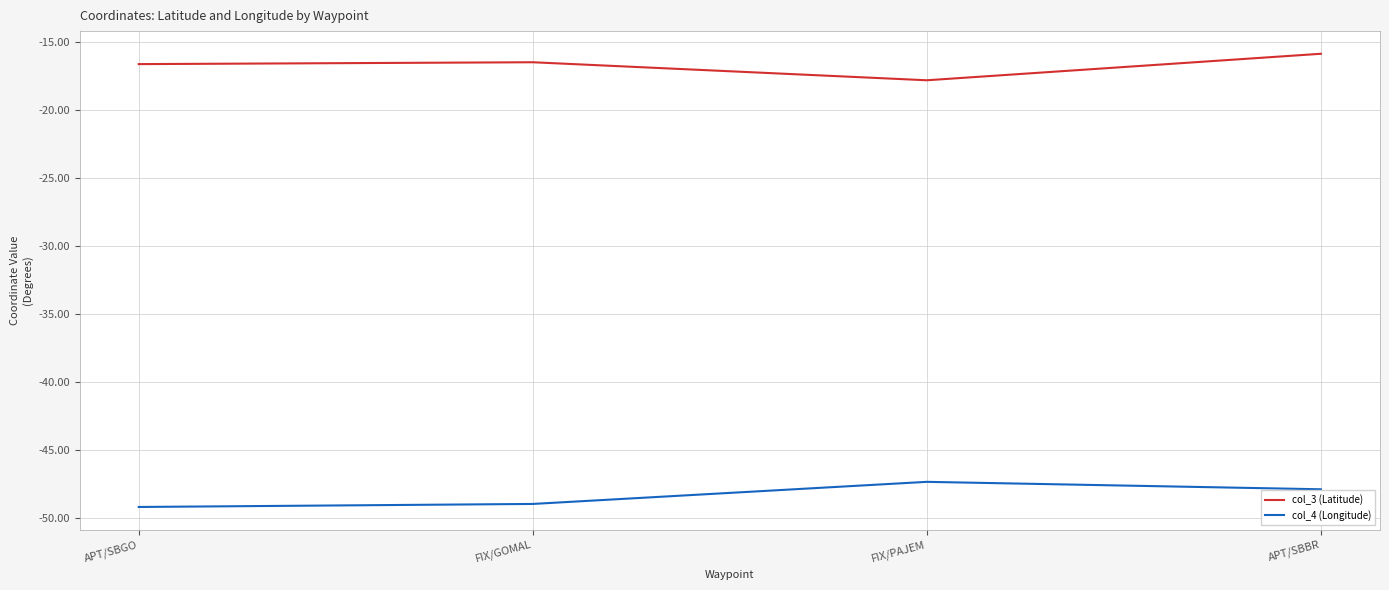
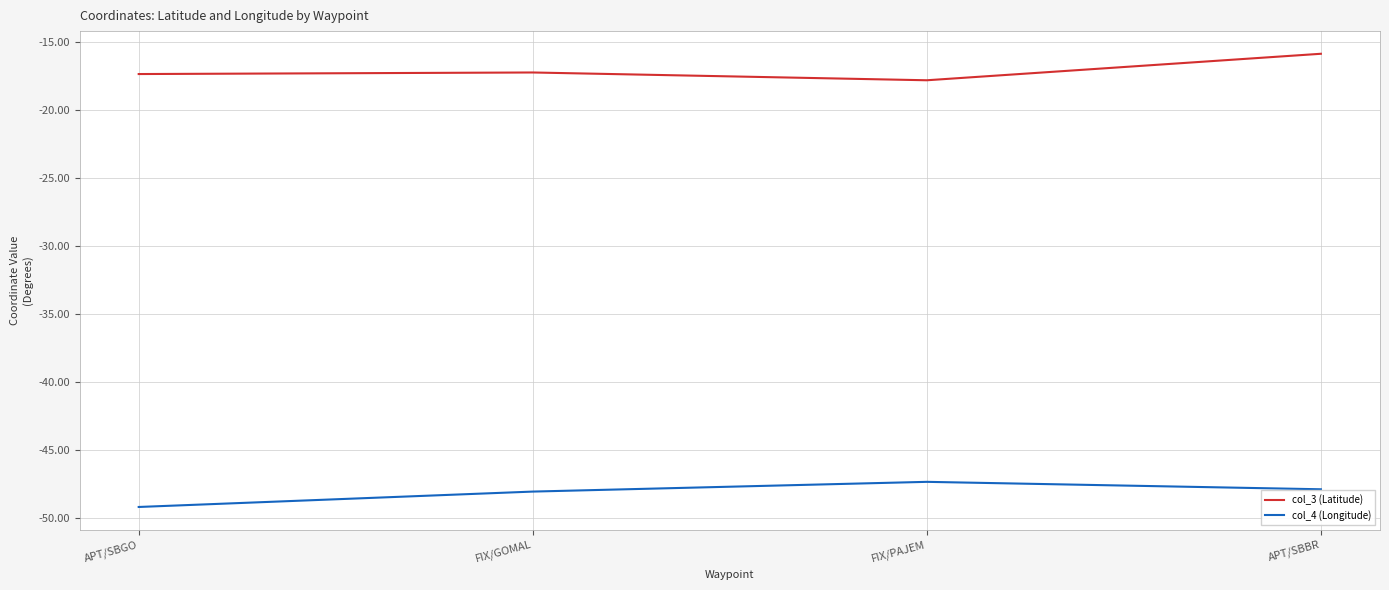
  {
    "col_3 (Latitude)": {
-     "APT/SBGO": -16.6,
-     "FIX/GOMAL": -16.5,
+     "APT/SBGO": -17.4,
+     "FIX/GOMAL": -17.2,
      "FIX/PAJEM": -17.8,
      "APT/SBBR": -15.9
    },
    "col_4 (Longitude)": {
      "APT/SBGO": -49.2,
-     "FIX/GOMAL": -49.0,
+     "FIX/GOMAL": -48.1,
      "FIX/PAJEM": -47.4,
      "APT/SBBR": -47.9
    }
  }
